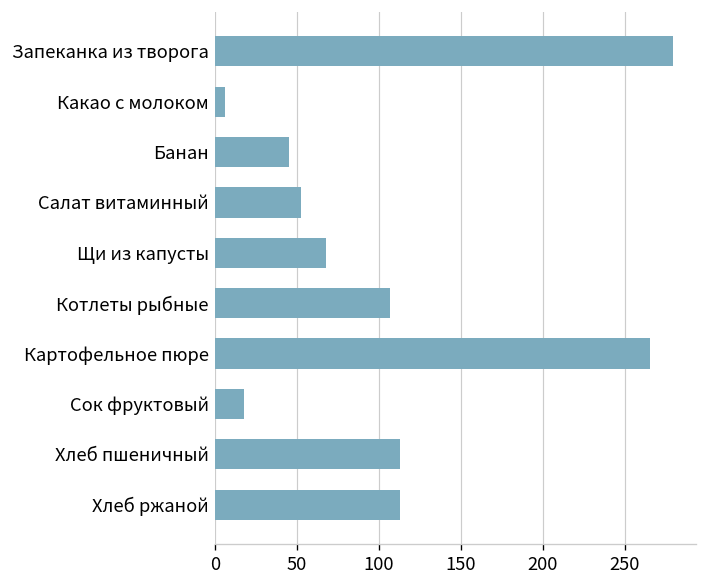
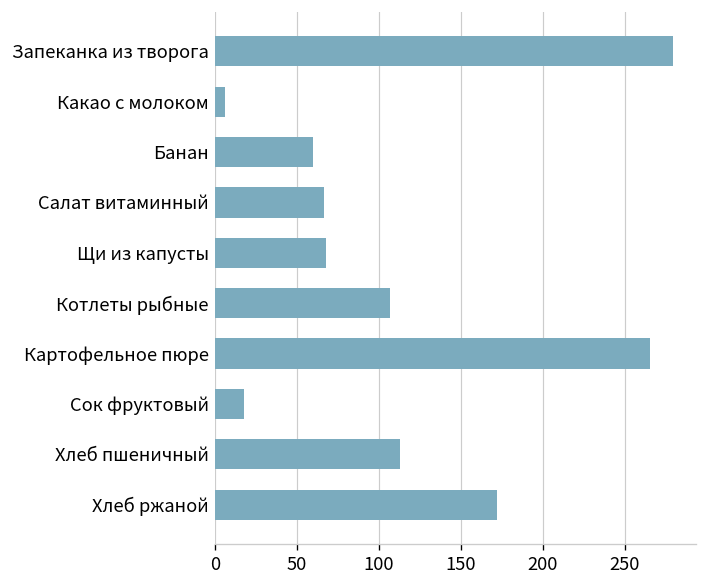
  {
    "Запеканка из творога": 280,
    "Какао с молоком": 6,
-   "Банан": 45,
-   "Салат витаминный": 52,
+   "Банан": 60,
+   "Салат витаминный": 67,
    "Щи из капусты": 68,
    "Котлеты рыбные": 107,
    "Картофельное пюре": 266,
    "Сок фруктовый": 18,
    "Хлеб пшеничный": 113,
-   "Хлеб ржаной": 113
+   "Хлеб ржаной": 172
  }
